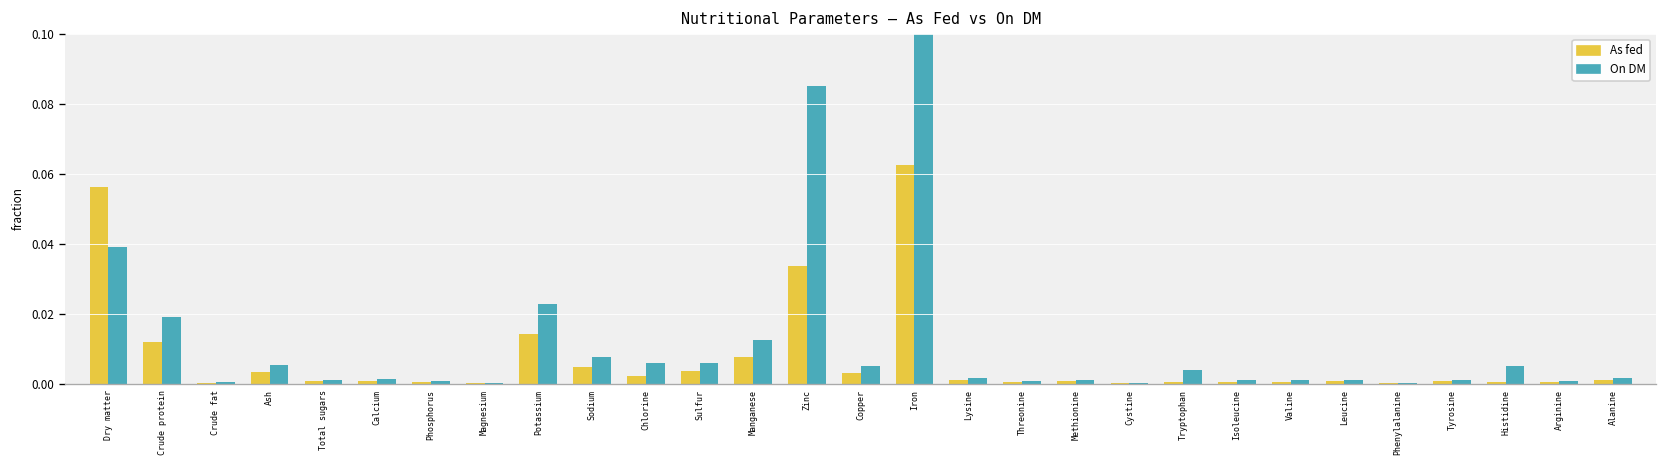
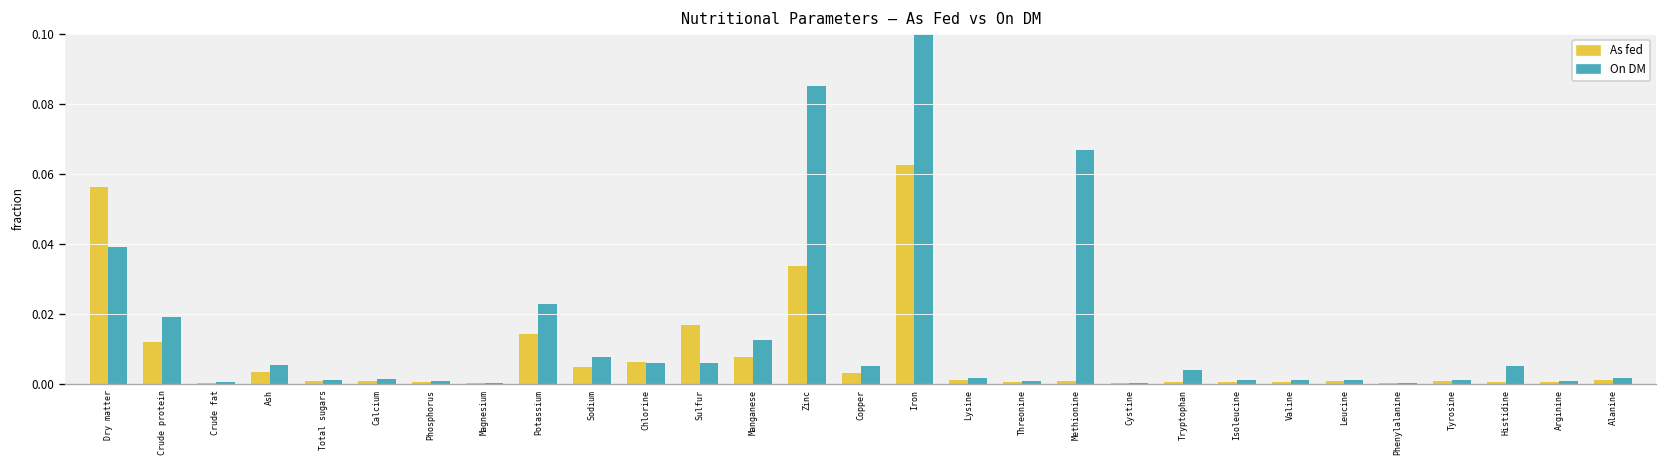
  {
    "As fed": {
      "Dry matter": 0.056,
      "Crude protein": 0.012,
      "Ash": 0.003,
      "Calcium": 0.001,
      "Potassium": 0.014,
      "Sodium": 0.005,
-     "Chlorine": 0.002,
-     "Sulfur": 0.004,
+     "Chlorine": 0.006,
+     "Sulfur": 0.017,
      "Manganese": 0.008,
      "Zinc": 0.034,
      "Copper": 0.003,
      "Iron": 0.063,
      "Lysine": 0.001,
      "Alanine": 0.001
    },
    "On DM": {
      "Dry matter": 0.039,
      "Crude protein": 0.019,
      "Ash": 0.006,
      "Total sugars": 0.001,
      "Calcium": 0.001,
      "Phosphorus": 0.001,
      "Potassium": 0.023,
      "Sodium": 0.008,
      "Chlorine": 0.006,
      "Sulfur": 0.006,
      "Manganese": 0.013,
      "Zinc": 0.085,
      "Copper": 0.005,
      "Iron": 0.100,
      "Lysine": 0.002,
-     "Methionine": 0.001,
+     "Methionine": 0.067,
      "Tryptophan": 0.004,
      "Isoleucine": 0.001,
      "Valine": 0.001,
      "Leucine": 0.001,
      "Tyrosine": 0.001,
      "Histidine": 0.005,
      "Arginine": 0.001,
      "Alanine": 0.002
    }
  }
